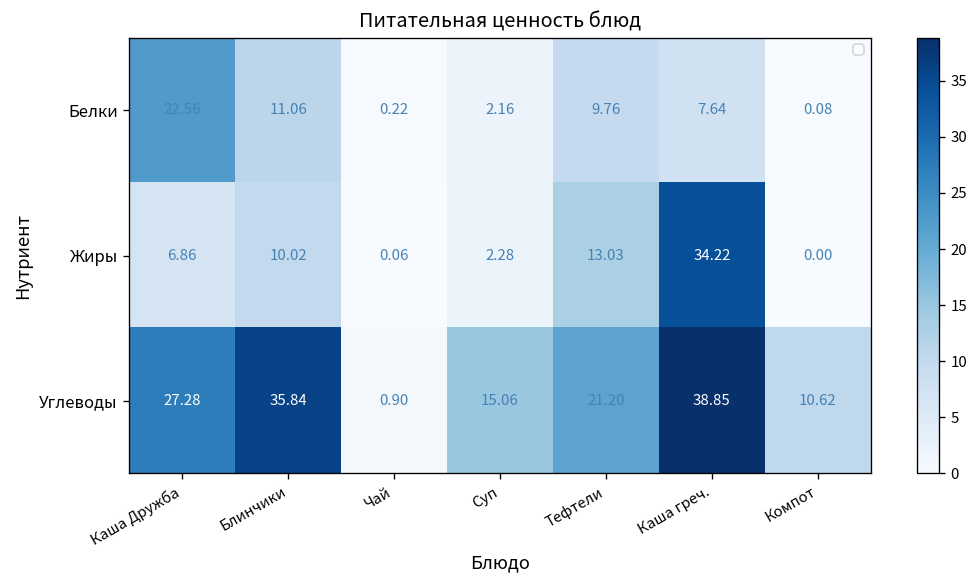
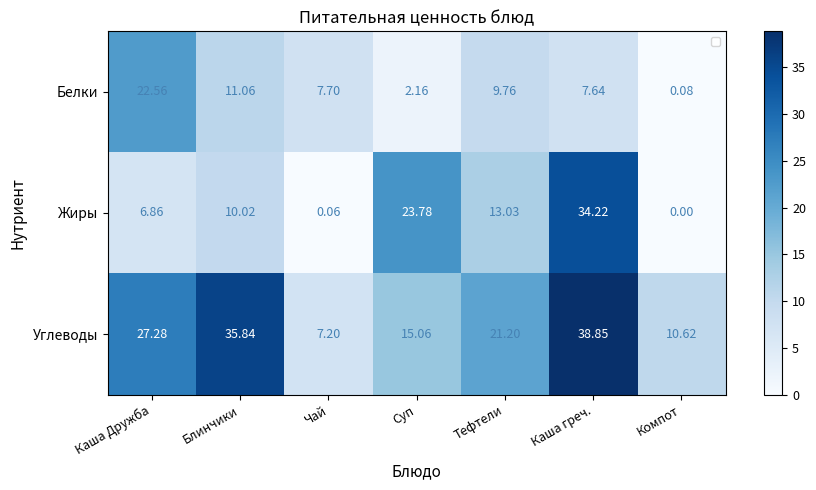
  {
    "Белки": {
      "Блинчики": 11.06,
-     "Чай": 0.22,
+     "Чай": 7.70,
      "Суп": 2.16,
      "Тефтели": 9.76,
      "Каша греч.": 7.64,
      "Компот": 0.08
    },
    "Жиры": {
      "Каша Дружба": 6.86,
      "Блинчики": 10.02,
      "Чай": 0.06,
-     "Суп": 2.28,
+     "Суп": 23.78,
      "Тефтели": 13.03,
      "Каша греч.": 34.22,
      "Компот": 0.00
    },
    "Углеводы": {
      "Каша Дружба": 27.28,
      "Блинчики": 35.84,
-     "Чай": 0.90,
+     "Чай": 7.20,
      "Суп": 15.06,
      "Каша греч.": 38.85,
      "Компот": 10.62
    }
  }
